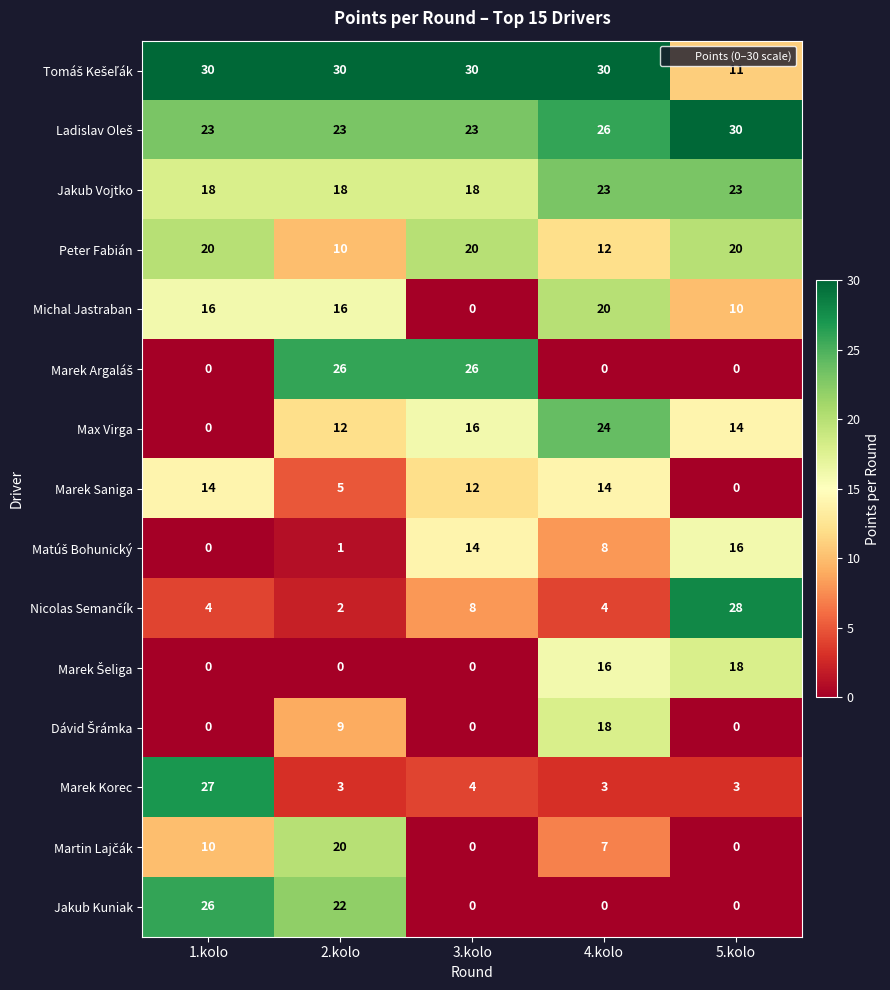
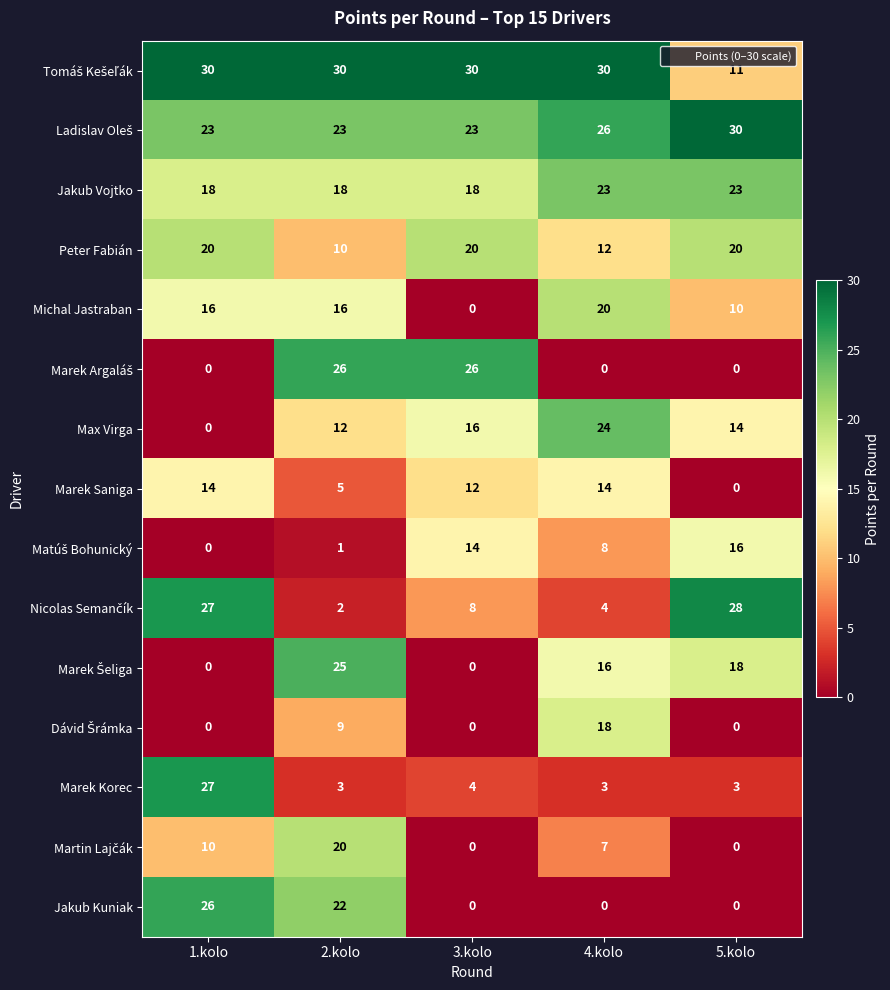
  {
    "Tomáš Kešeľák": {
      "1.kolo": 30,
      "2.kolo": 30,
      "3.kolo": 30,
      "4.kolo": 30
    },
    "Ladislav Oleš": {
      "1.kolo": 23,
      "2.kolo": 23,
      "3.kolo": 23,
      "4.kolo": 26,
      "5.kolo": 30
    },
    "Jakub Vojtko": {
      "1.kolo": 18,
      "2.kolo": 18,
      "3.kolo": 18,
      "4.kolo": 23,
      "5.kolo": 23
    },
    "Peter Fabián": {
      "1.kolo": 20,
      "2.kolo": 10,
      "3.kolo": 20,
      "4.kolo": 12,
      "5.kolo": 20
    },
    "Michal Jastraban": {
      "1.kolo": 16,
      "2.kolo": 16,
      "3.kolo": 0,
      "4.kolo": 20,
      "5.kolo": 10
    },
    "Marek Argaláš": {
      "1.kolo": 0,
      "2.kolo": 26,
      "3.kolo": 26,
      "4.kolo": 0,
      "5.kolo": 0
    },
    "Max Virga": {
      "1.kolo": 0,
      "2.kolo": 12,
      "3.kolo": 16,
      "4.kolo": 24,
      "5.kolo": 14
    },
    "Marek Saniga": {
      "1.kolo": 14,
      "2.kolo": 5,
      "3.kolo": 12,
      "4.kolo": 14,
      "5.kolo": 0
    },
    "Matúš Bohunický": {
      "1.kolo": 0,
      "2.kolo": 1,
      "3.kolo": 14,
      "4.kolo": 8,
      "5.kolo": 16
    },
    "Nicolas Semančík": {
-     "1.kolo": 4,
+     "1.kolo": 27,
      "2.kolo": 2,
      "3.kolo": 8,
      "4.kolo": 4,
      "5.kolo": 28
    },
    "Marek Šeliga": {
      "1.kolo": 0,
-     "2.kolo": 0,
+     "2.kolo": 25,
      "3.kolo": 0,
      "4.kolo": 16,
      "5.kolo": 18
    },
    "Dávid Šrámka": {
      "1.kolo": 0,
      "2.kolo": 9,
      "3.kolo": 0,
      "4.kolo": 18,
      "5.kolo": 0
    },
    "Marek Korec": {
      "1.kolo": 27,
      "2.kolo": 3,
      "3.kolo": 4,
      "4.kolo": 3,
      "5.kolo": 3
    },
    "Martin Lajčák": {
      "1.kolo": 10,
      "2.kolo": 20,
      "3.kolo": 0,
      "4.kolo": 7,
      "5.kolo": 0
    },
    "Jakub Kuniak": {
      "1.kolo": 26,
      "2.kolo": 22,
      "3.kolo": 0,
      "4.kolo": 0,
      "5.kolo": 0
    }
  }
